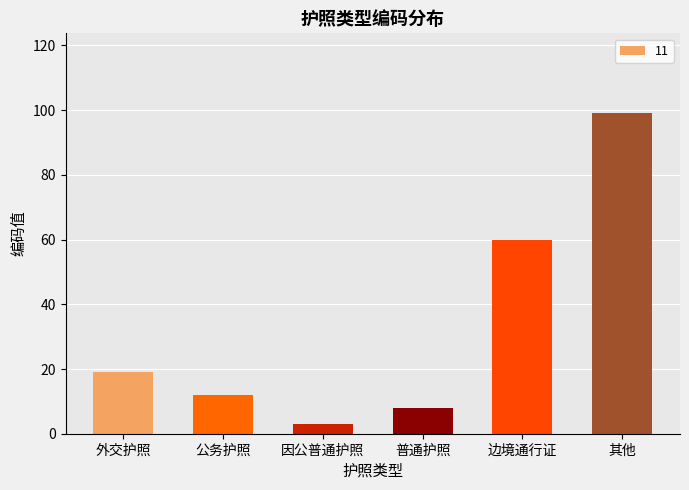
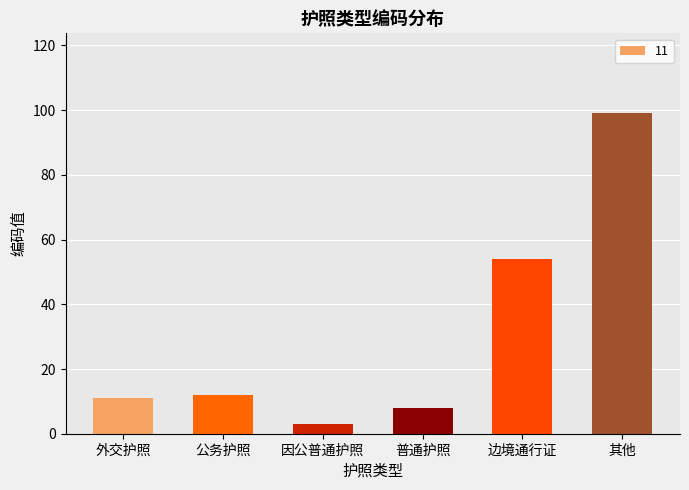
  {
-   "外交护照": 19,
+   "外交护照": 11,
    "公务护照": 12,
    "因公普通护照": 3,
    "普通护照": 8,
-   "边境通行证": 60,
+   "边境通行证": 54,
    "其他": 99
  }
